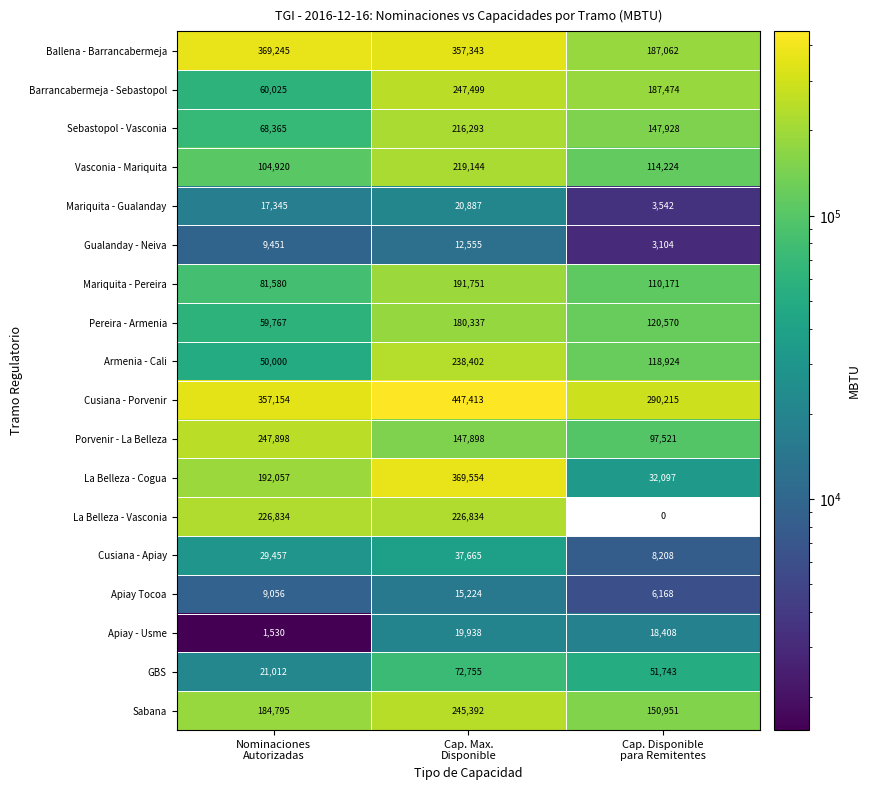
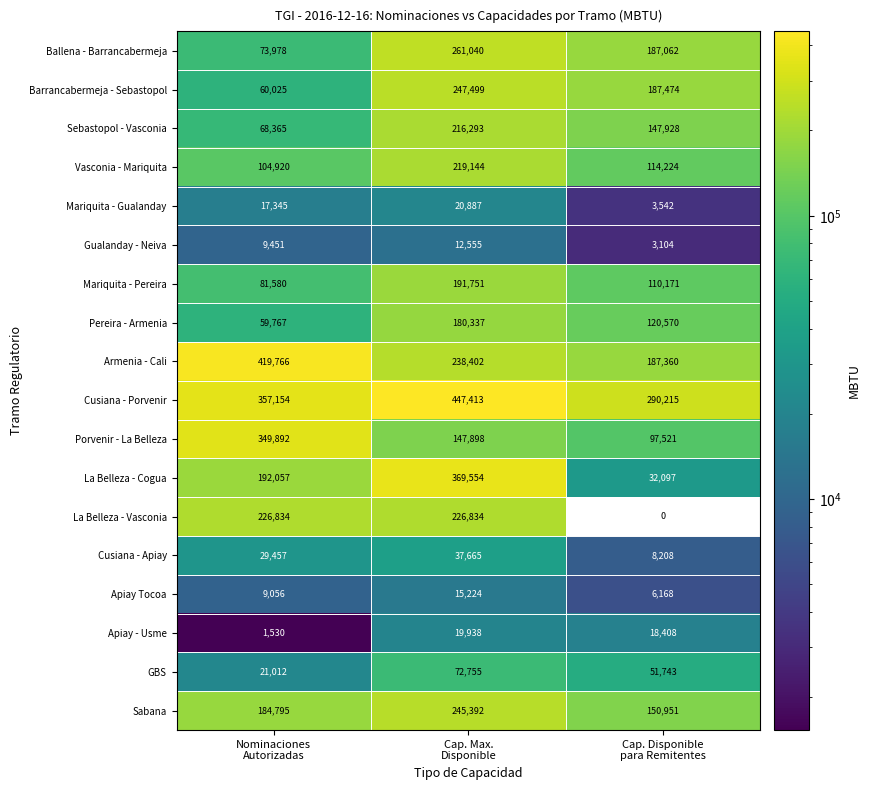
  {
    "Ballena - Barrancabermeja": {
-     "Nominaciones Autorizadas": "369,245",
-     "Cap. Max. Disponible": "357,343",
+     "Nominaciones Autorizadas": "73,978",
+     "Cap. Max. Disponible": "261,040",
      "Cap. Disponible para Remitentes": "187,062"
    },
    "Barrancabermeja - Sebastopol": {
      "Nominaciones Autorizadas": "60,025",
      "Cap. Max. Disponible": "247,499",
      "Cap. Disponible para Remitentes": "187,474"
    },
    "Sebastopol - Vasconia": {
      "Nominaciones Autorizadas": "68,365",
      "Cap. Max. Disponible": "216,293",
      "Cap. Disponible para Remitentes": "147,928"
    },
    "Vasconia - Mariquita": {
      "Nominaciones Autorizadas": "104,920",
      "Cap. Max. Disponible": "219,144",
      "Cap. Disponible para Remitentes": "114,224"
    },
    "Mariquita - Gualanday": {
      "Nominaciones Autorizadas": "17,345",
      "Cap. Max. Disponible": "20,887",
      "Cap. Disponible para Remitentes": "3,542"
    },
    "Gualanday - Neiva": {
      "Nominaciones Autorizadas": "9,451",
      "Cap. Max. Disponible": "12,555",
      "Cap. Disponible para Remitentes": "3,104"
    },
    "Mariquita - Pereira": {
      "Nominaciones Autorizadas": "81,580",
      "Cap. Max. Disponible": "191,751",
      "Cap. Disponible para Remitentes": "110,171"
    },
    "Pereira - Armenia": {
      "Nominaciones Autorizadas": "59,767",
      "Cap. Max. Disponible": "180,337",
      "Cap. Disponible para Remitentes": "120,570"
    },
    "Armenia - Cali": {
-     "Nominaciones Autorizadas": "50,000",
+     "Nominaciones Autorizadas": "419,766",
      "Cap. Max. Disponible": "238,402",
-     "Cap. Disponible para Remitentes": "118,924"
+     "Cap. Disponible para Remitentes": "187,360"
    },
    "Cusiana - Porvenir": {
      "Nominaciones Autorizadas": "357,154",
      "Cap. Max. Disponible": "447,413",
      "Cap. Disponible para Remitentes": "290,215"
    },
    "Porvenir - La Belleza": {
-     "Nominaciones Autorizadas": "247,898",
+     "Nominaciones Autorizadas": "349,892",
      "Cap. Max. Disponible": "147,898",
      "Cap. Disponible para Remitentes": "97,521"
    },
    "La Belleza - Cogua": {
      "Nominaciones Autorizadas": "192,057",
      "Cap. Max. Disponible": "369,554",
      "Cap. Disponible para Remitentes": "32,097"
    },
    "La Belleza - Vasconia": {
      "Nominaciones Autorizadas": "226,834",
      "Cap. Max. Disponible": "226,834",
      "Cap. Disponible para Remitentes": "0"
    },
    "Cusiana - Apiay": {
      "Nominaciones Autorizadas": "29,457",
      "Cap. Max. Disponible": "37,665",
      "Cap. Disponible para Remitentes": "8,208"
    },
    "Apiay Tocoa": {
      "Nominaciones Autorizadas": "9,056",
      "Cap. Max. Disponible": "15,224",
      "Cap. Disponible para Remitentes": "6,168"
    },
    "Apiay - Usme": {
      "Nominaciones Autorizadas": "1,530",
      "Cap. Max. Disponible": "19,938",
      "Cap. Disponible para Remitentes": "18,408"
    },
    "GBS": {
      "Nominaciones Autorizadas": "21,012",
      "Cap. Max. Disponible": "72,755",
      "Cap. Disponible para Remitentes": "51,743"
    },
    "Sabana": {
      "Nominaciones Autorizadas": "184,795",
      "Cap. Max. Disponible": "245,392",
      "Cap. Disponible para Remitentes": "150,951"
    }
  }
